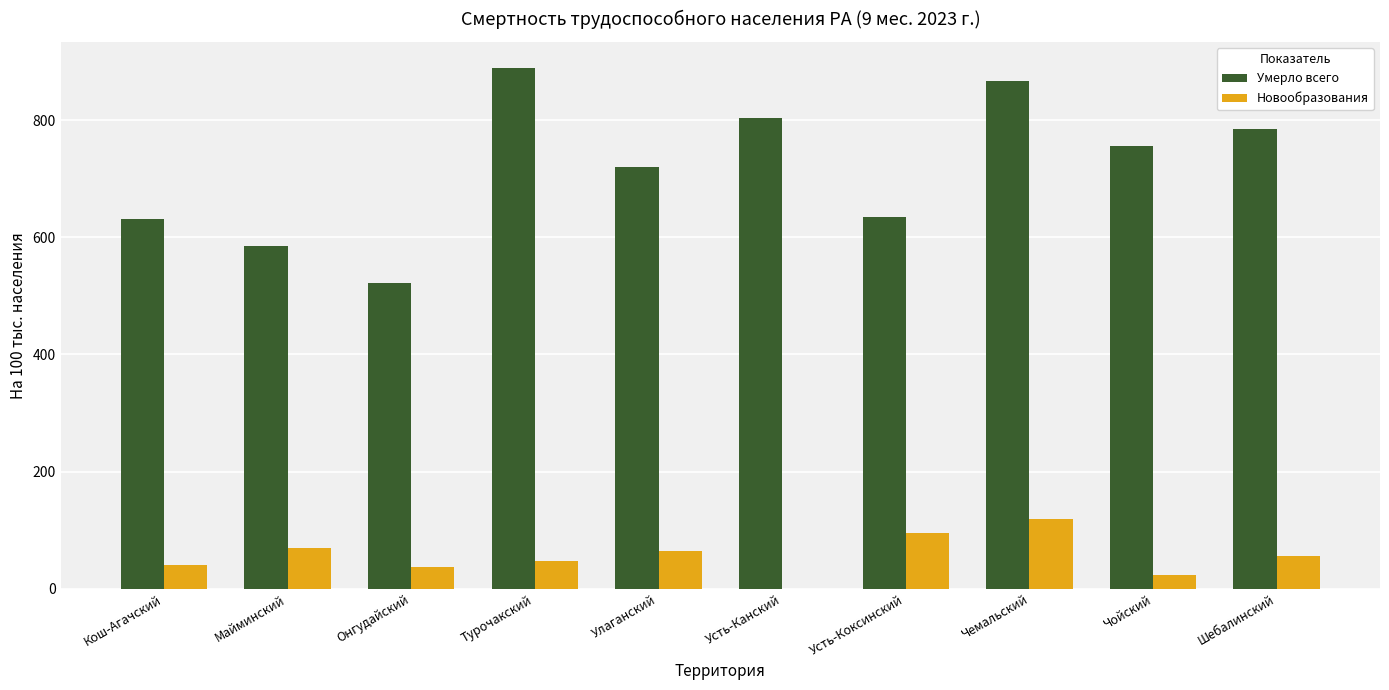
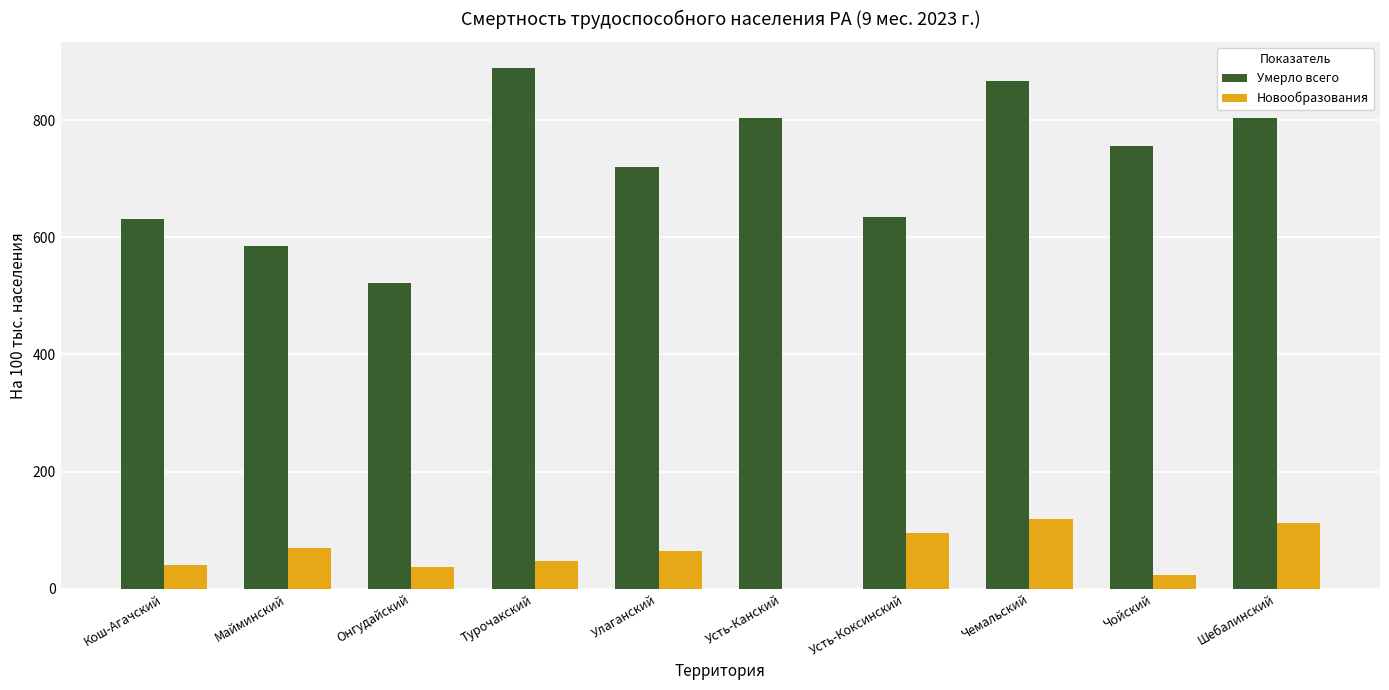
  {
    "Умерло всего": {
      "Кош-Агачский": 630,
      "Майминский": 590,
      "Онгудайский": 520,
      "Турочакский": 890,
      "Улаганский": 720,
      "Усть-Канский": 800,
      "Усть-Коксинский": 630,
      "Чемальский": 870,
      "Чойский": 760,
-     "Шебалинский": 780
+     "Шебалинский": 800
    },
    "Новообразования": {
      "Кош-Агачский": 40,
      "Майминский": 70,
      "Онгудайский": 40,
      "Турочакский": 50,
      "Улаганский": 70,
      "Усть-Канский": 0,
      "Усть-Коксинский": 100,
      "Чемальский": 120,
      "Чойский": 20,
-     "Шебалинский": 60
+     "Шебалинский": 110
    }
  }
